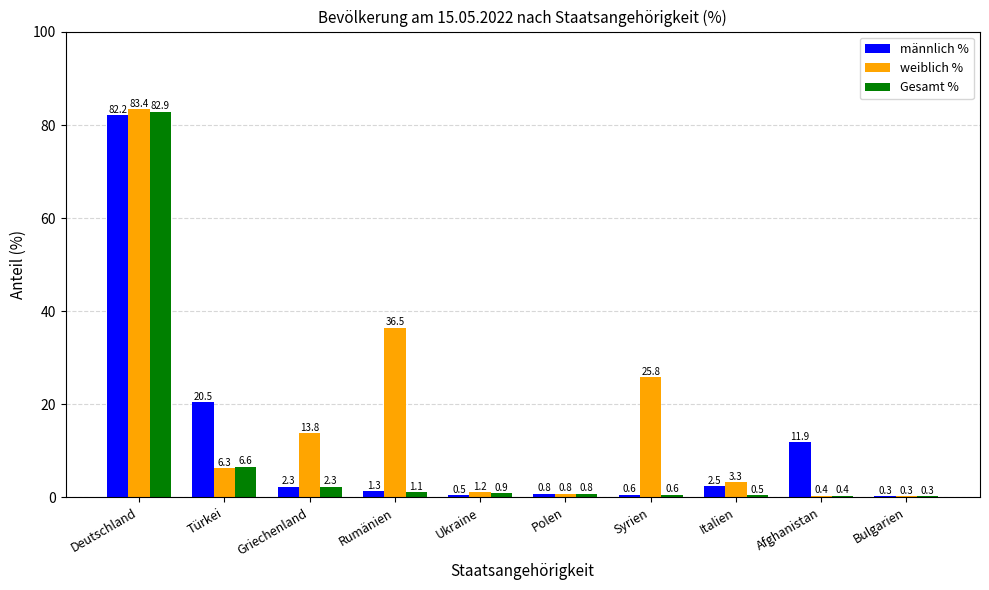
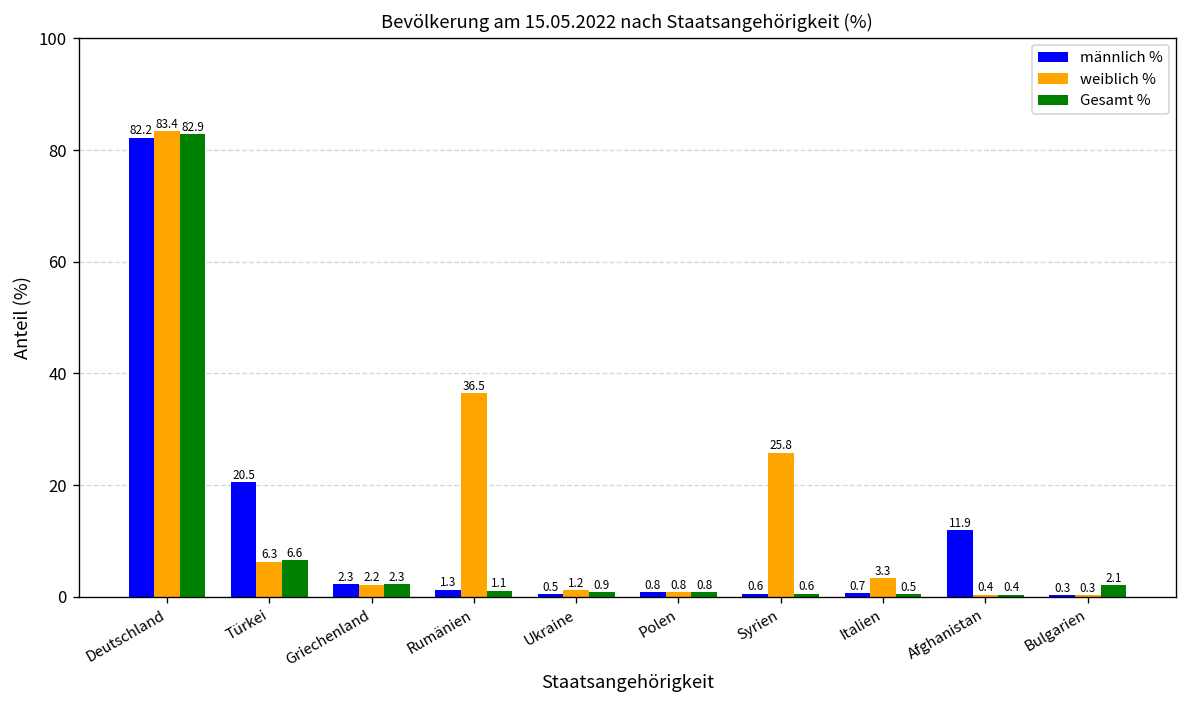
  {
    "männlich %": {
      "Deutschland": 82.2,
      "Türkei": 20.5,
      "Griechenland": 2.3,
      "Rumänien": 1.3,
      "Ukraine": 0.5,
      "Polen": 0.8,
      "Syrien": 0.6,
-     "Italien": 2.5,
+     "Italien": 0.7,
      "Afghanistan": 11.9,
      "Bulgarien": 0.3
    },
    "weiblich %": {
      "Deutschland": 83.4,
      "Türkei": 6.3,
-     "Griechenland": 13.8,
+     "Griechenland": 2.2,
      "Rumänien": 36.5,
      "Ukraine": 1.2,
      "Polen": 0.8,
      "Syrien": 25.8,
      "Italien": 3.3,
      "Afghanistan": 0.4,
      "Bulgarien": 0.3
    },
    "Gesamt %": {
      "Deutschland": 82.9,
      "Türkei": 6.6,
      "Griechenland": 2.3,
      "Rumänien": 1.1,
      "Ukraine": 0.9,
      "Polen": 0.8,
      "Syrien": 0.6,
      "Italien": 0.5,
      "Afghanistan": 0.4,
-     "Bulgarien": 0.3
+     "Bulgarien": 2.1
    }
  }
